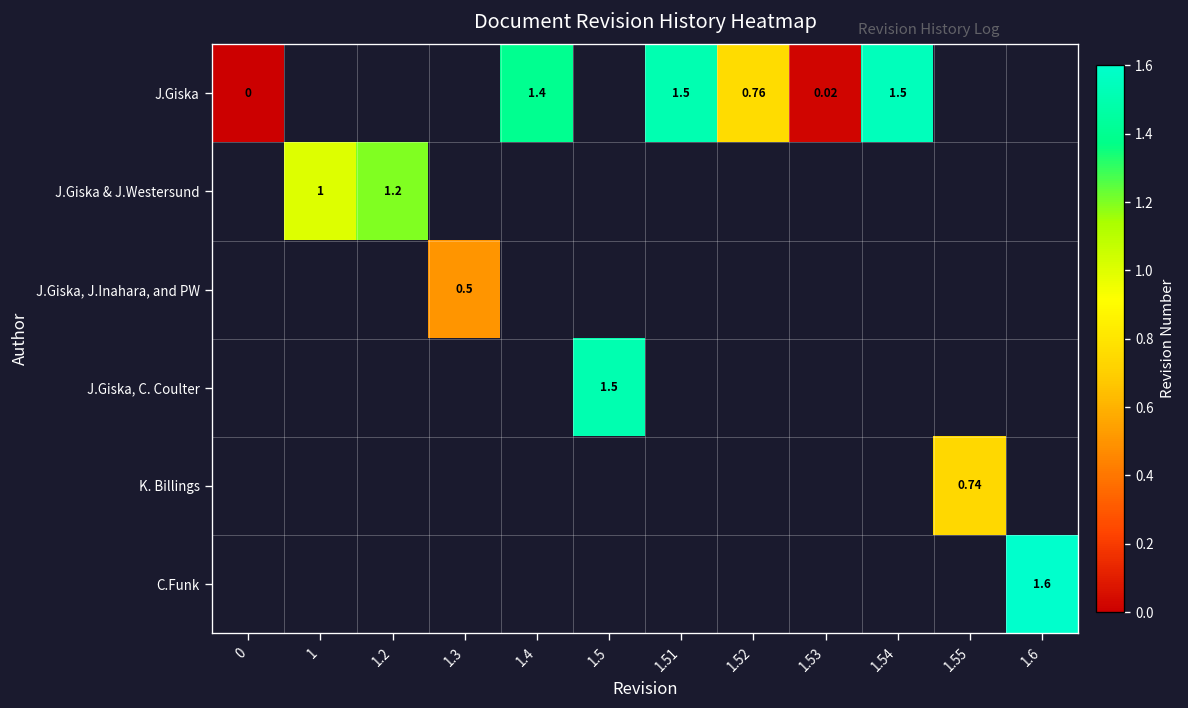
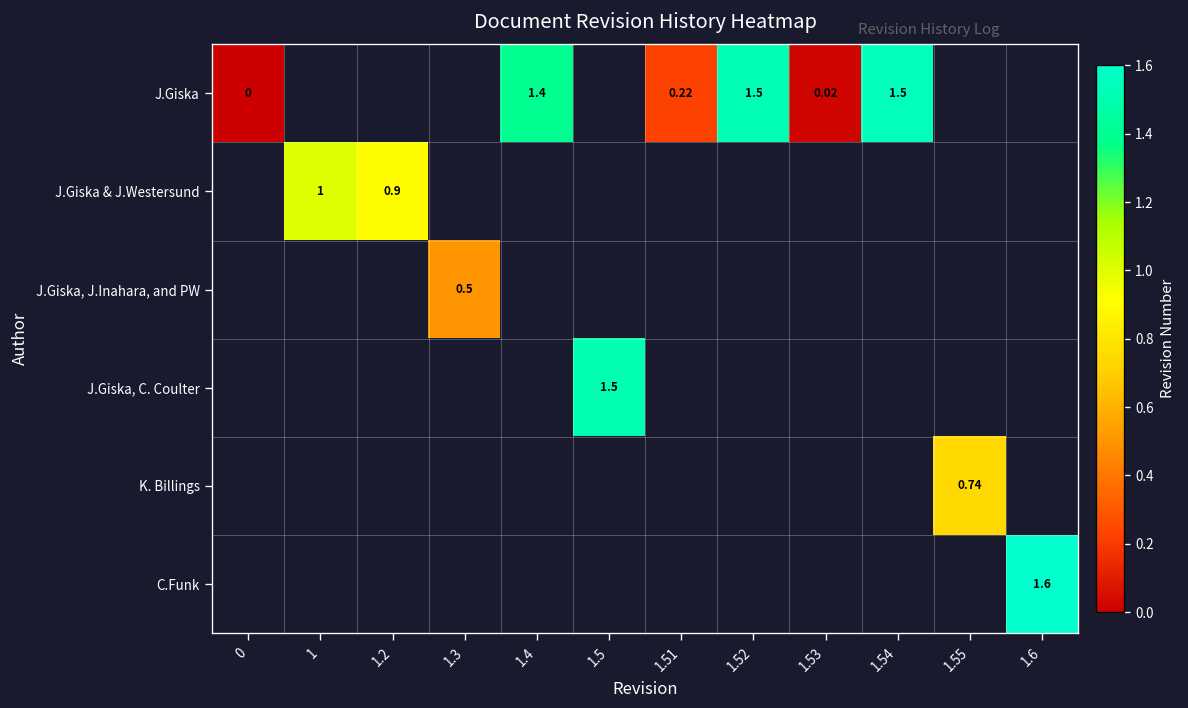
  {
    "J.Giska": {
      "0": 0,
      "1.4": 1.4,
-     "1.51": 1.5,
-     "1.52": 0.76,
+     "1.51": 0.22,
+     "1.52": 1.5,
      "1.53": 0.02,
      "1.54": 1.5
    },
    "J.Giska & J.Westersund": {
      "1": 1,
-     "1.2": 1.2
+     "1.2": 0.9
    },
    "J.Giska, J.Inahara, and PW": {
      "1.3": 0.5
    },
    "J.Giska, C. Coulter": {
      "1.5": 1.5
    },
    "K. Billings": {
      "1.55": 0.74
    },
    "C.Funk": {
      "1.6": 1.6
    }
  }
